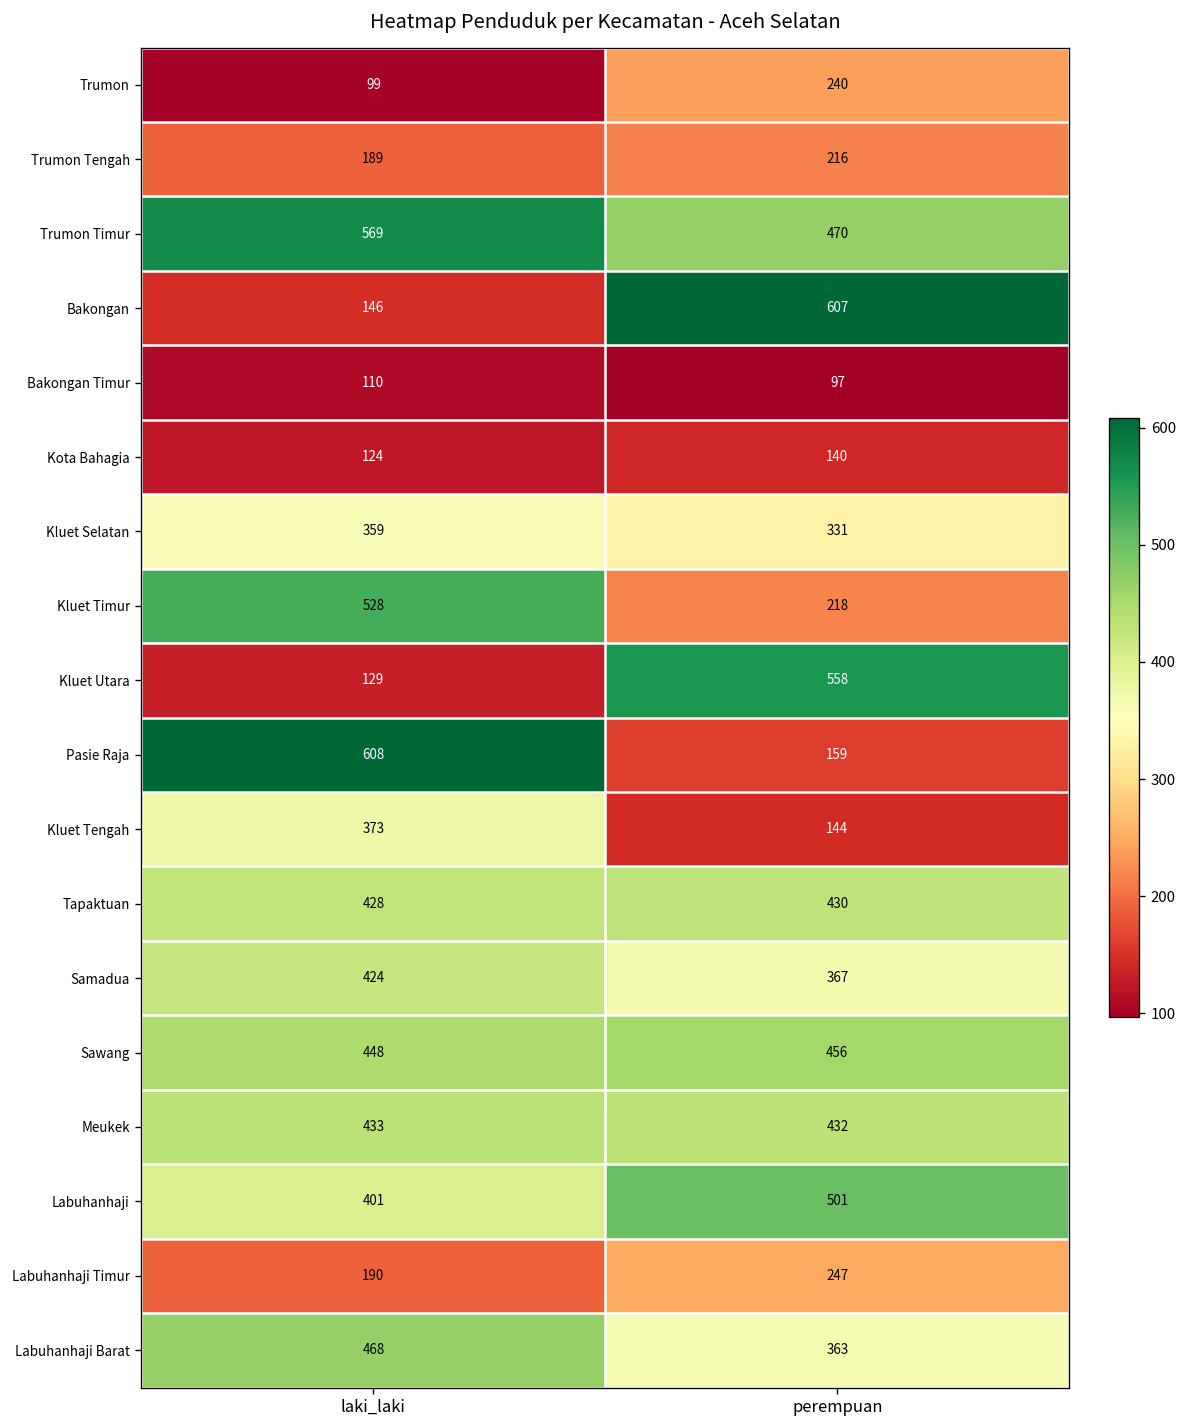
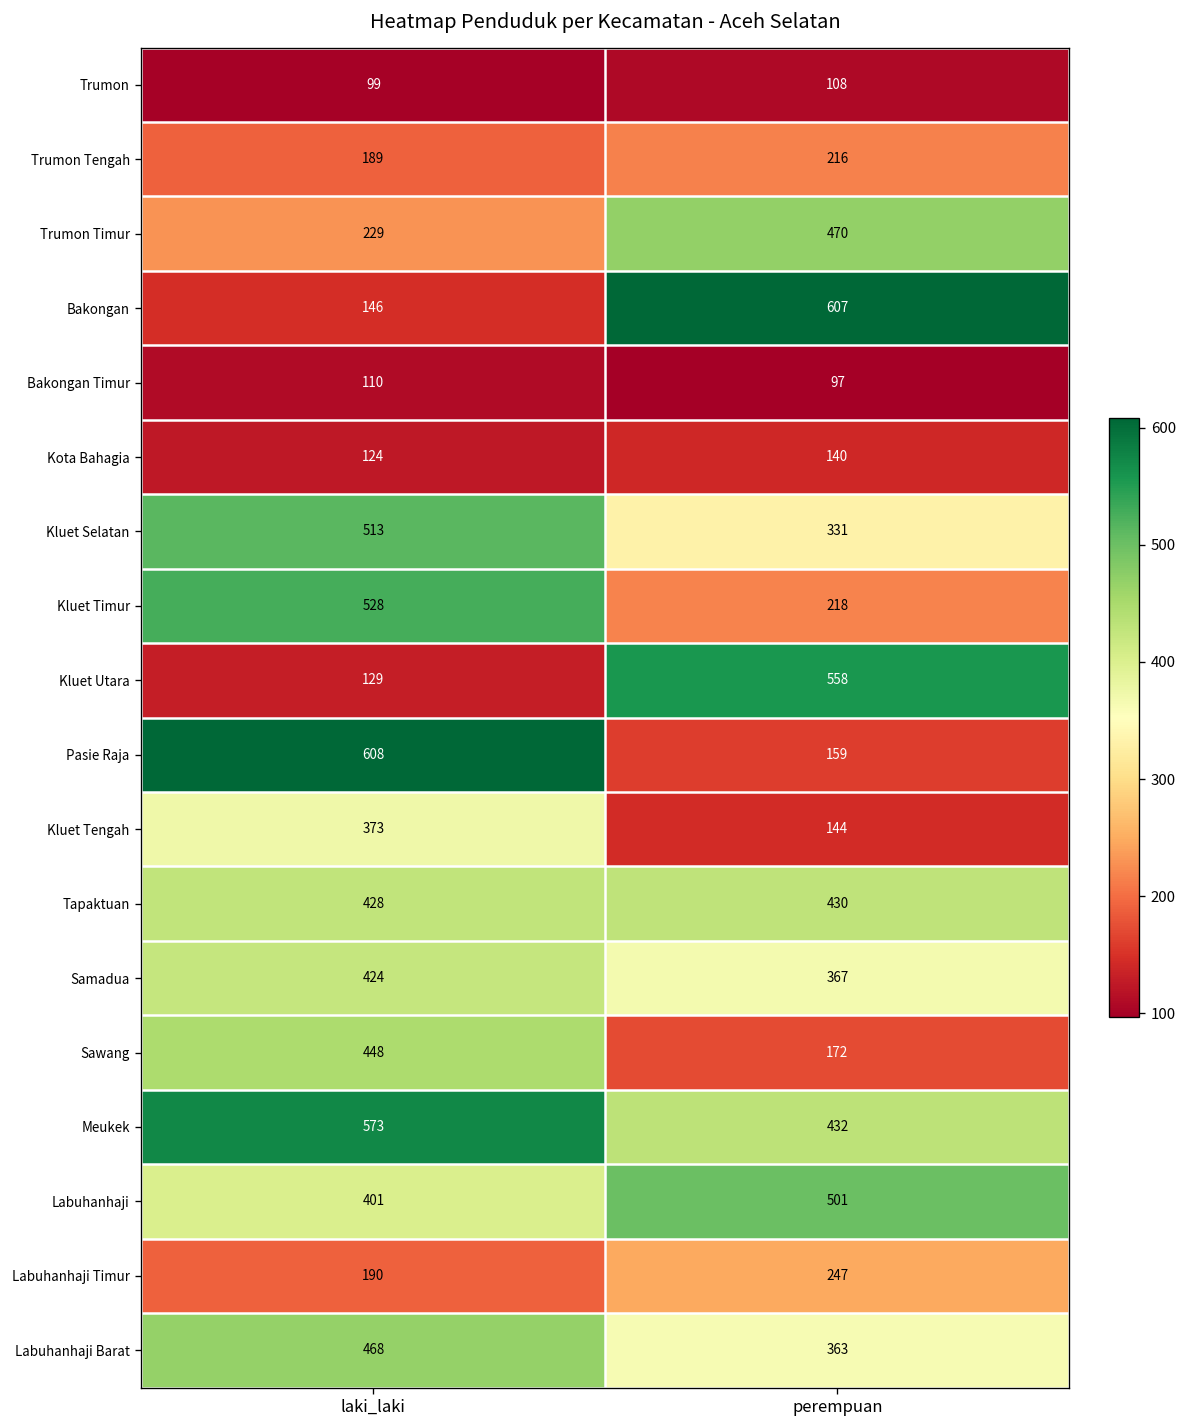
  {
    "Trumon": {
      "laki_laki": 99,
-     "perempuan": 240
+     "perempuan": 108
    },
    "Trumon Tengah": {
      "laki_laki": 189,
      "perempuan": 216
    },
    "Trumon Timur": {
-     "laki_laki": 569,
+     "laki_laki": 229,
      "perempuan": 470
    },
    "Bakongan": {
      "laki_laki": 146,
      "perempuan": 607
    },
    "Bakongan Timur": {
      "laki_laki": 110,
      "perempuan": 97
    },
    "Kota Bahagia": {
      "laki_laki": 124,
      "perempuan": 140
    },
    "Kluet Selatan": {
-     "laki_laki": 359,
+     "laki_laki": 513,
      "perempuan": 331
    },
    "Kluet Timur": {
      "laki_laki": 528,
      "perempuan": 218
    },
    "Kluet Utara": {
      "laki_laki": 129,
      "perempuan": 558
    },
    "Pasie Raja": {
      "laki_laki": 608,
      "perempuan": 159
    },
    "Kluet Tengah": {
      "laki_laki": 373,
      "perempuan": 144
    },
    "Tapaktuan": {
      "laki_laki": 428,
      "perempuan": 430
    },
    "Samadua": {
      "laki_laki": 424,
      "perempuan": 367
    },
    "Sawang": {
      "laki_laki": 448,
-     "perempuan": 456
+     "perempuan": 172
    },
    "Meukek": {
-     "laki_laki": 433,
+     "laki_laki": 573,
      "perempuan": 432
    },
    "Labuhanhaji": {
      "laki_laki": 401,
      "perempuan": 501
    },
    "Labuhanhaji Timur": {
      "laki_laki": 190,
      "perempuan": 247
    },
    "Labuhanhaji Barat": {
      "laki_laki": 468,
      "perempuan": 363
    }
  }
